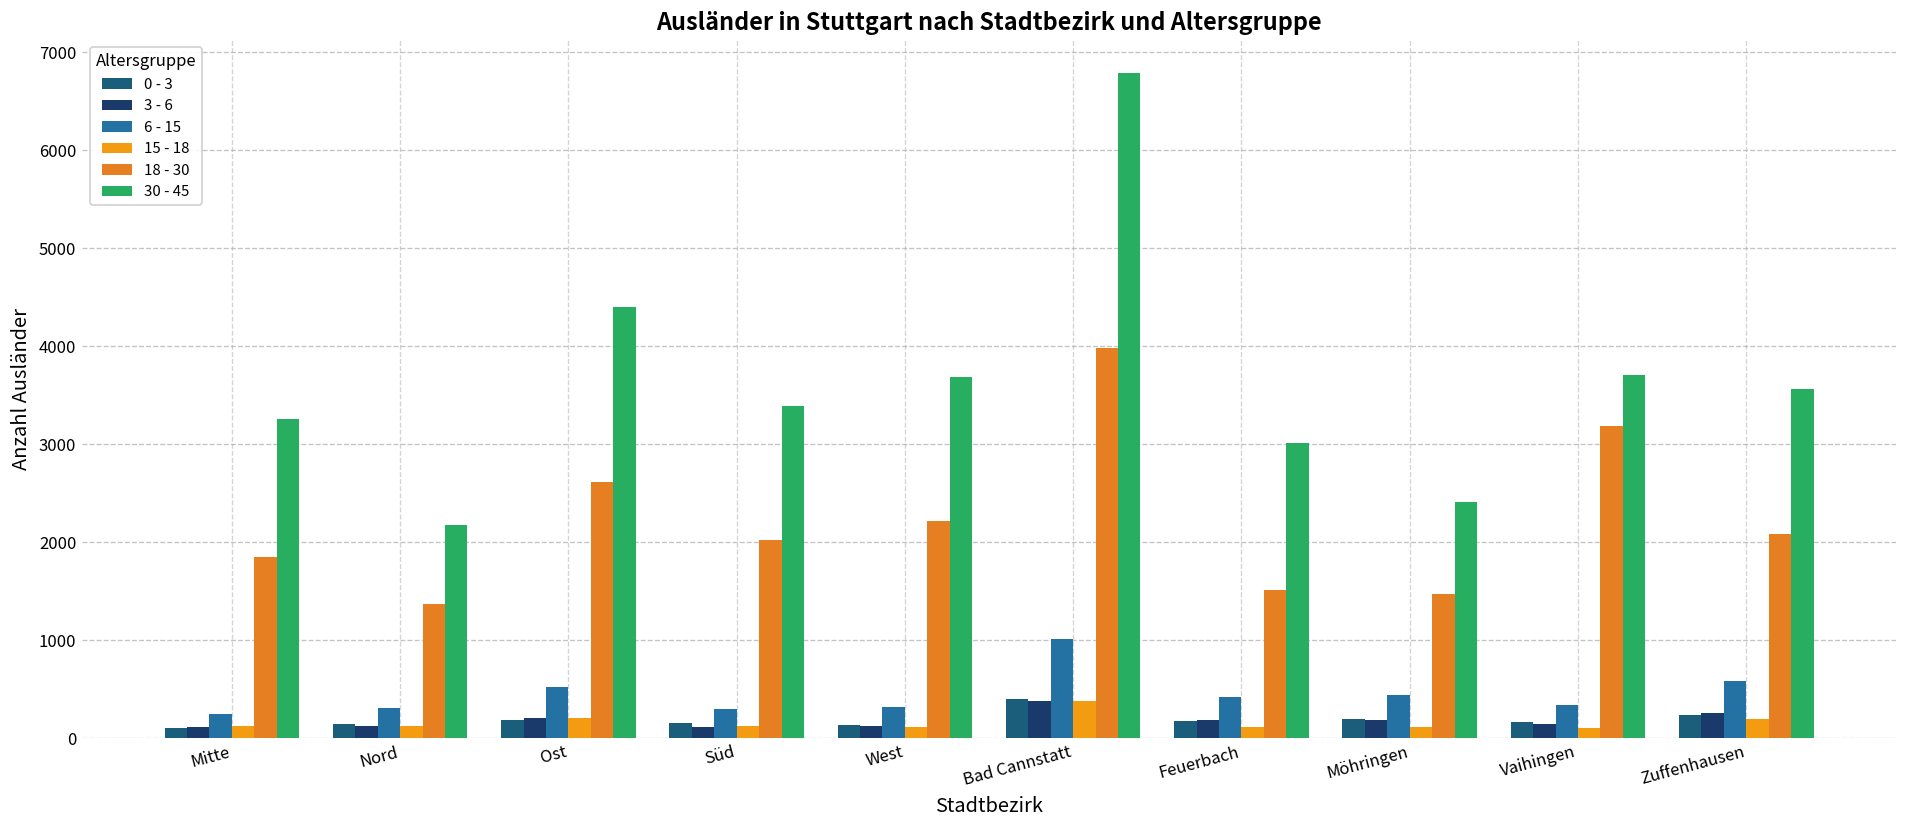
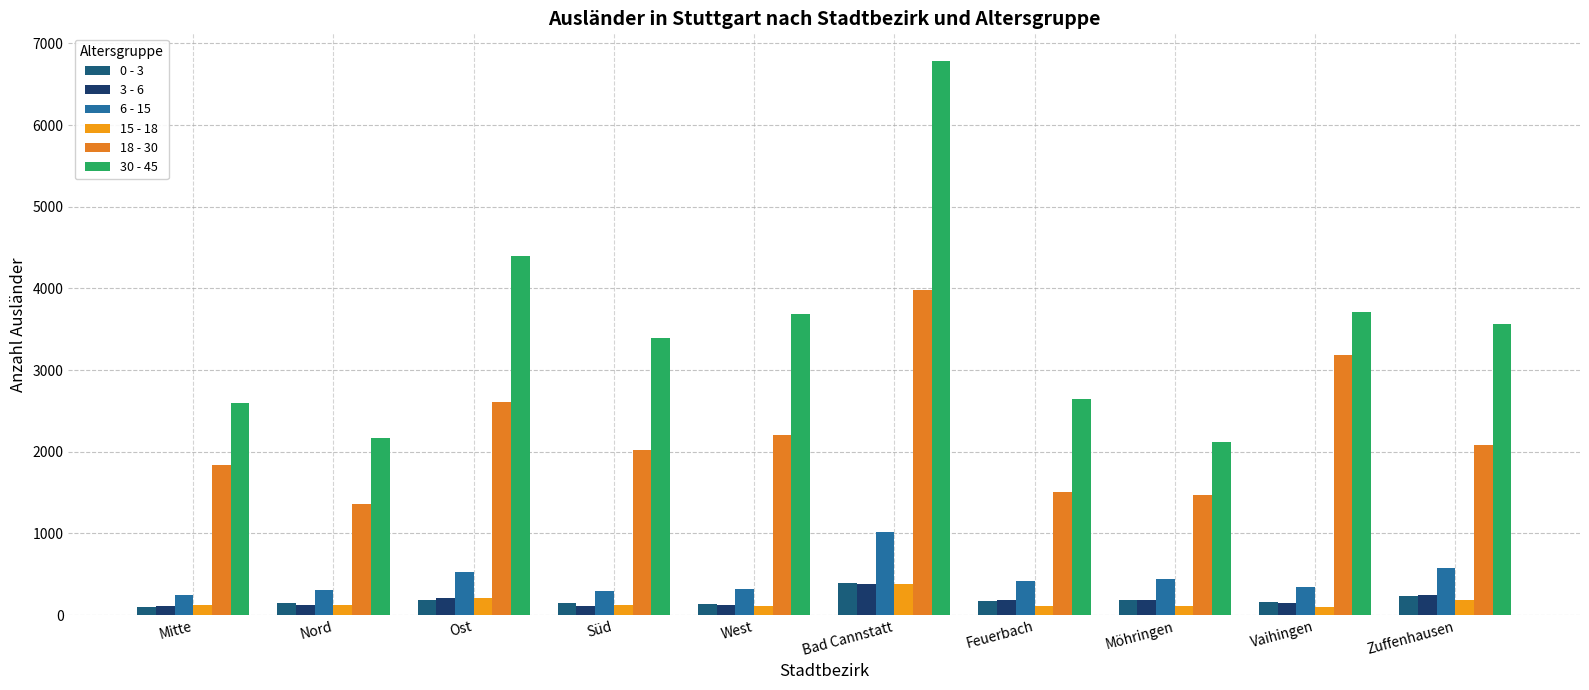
  {
    "30 - 45": {
-     "Mitte": 3300,
+     "Mitte": 2600,
      "Nord": 2200,
      "Ost": 4400,
      "Süd": 3400,
      "West": 3700,
      "Bad Cannstatt": 6800,
-     "Feuerbach": 3000,
-     "Möhringen": 2400,
+     "Feuerbach": 2600,
+     "Möhringen": 2100,
      "Vaihingen": 3700,
      "Zuffenhausen": 3600
    }
  }
